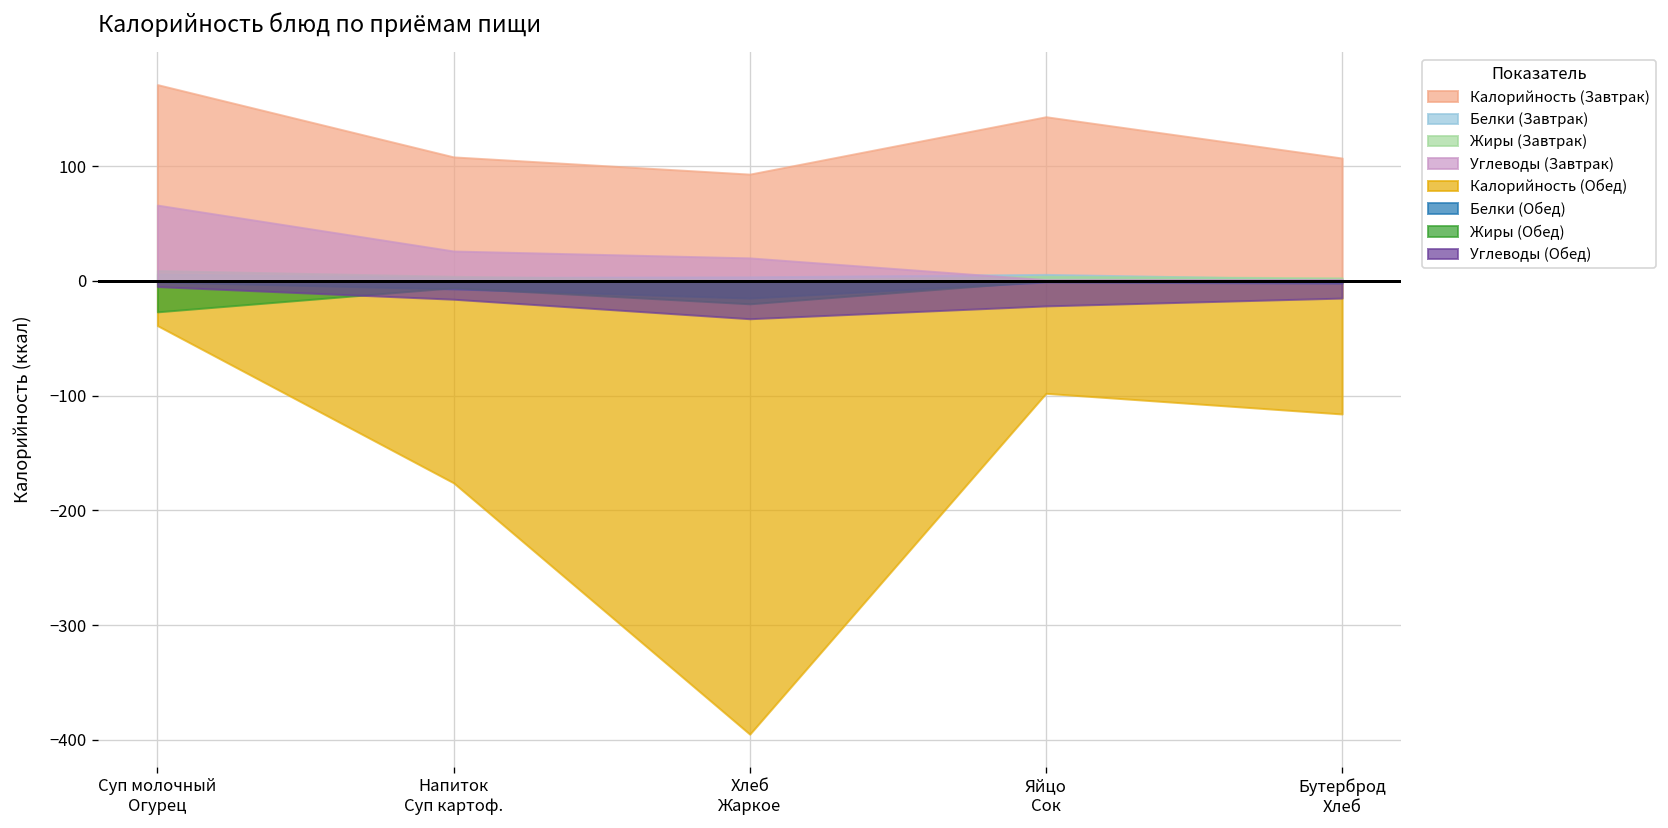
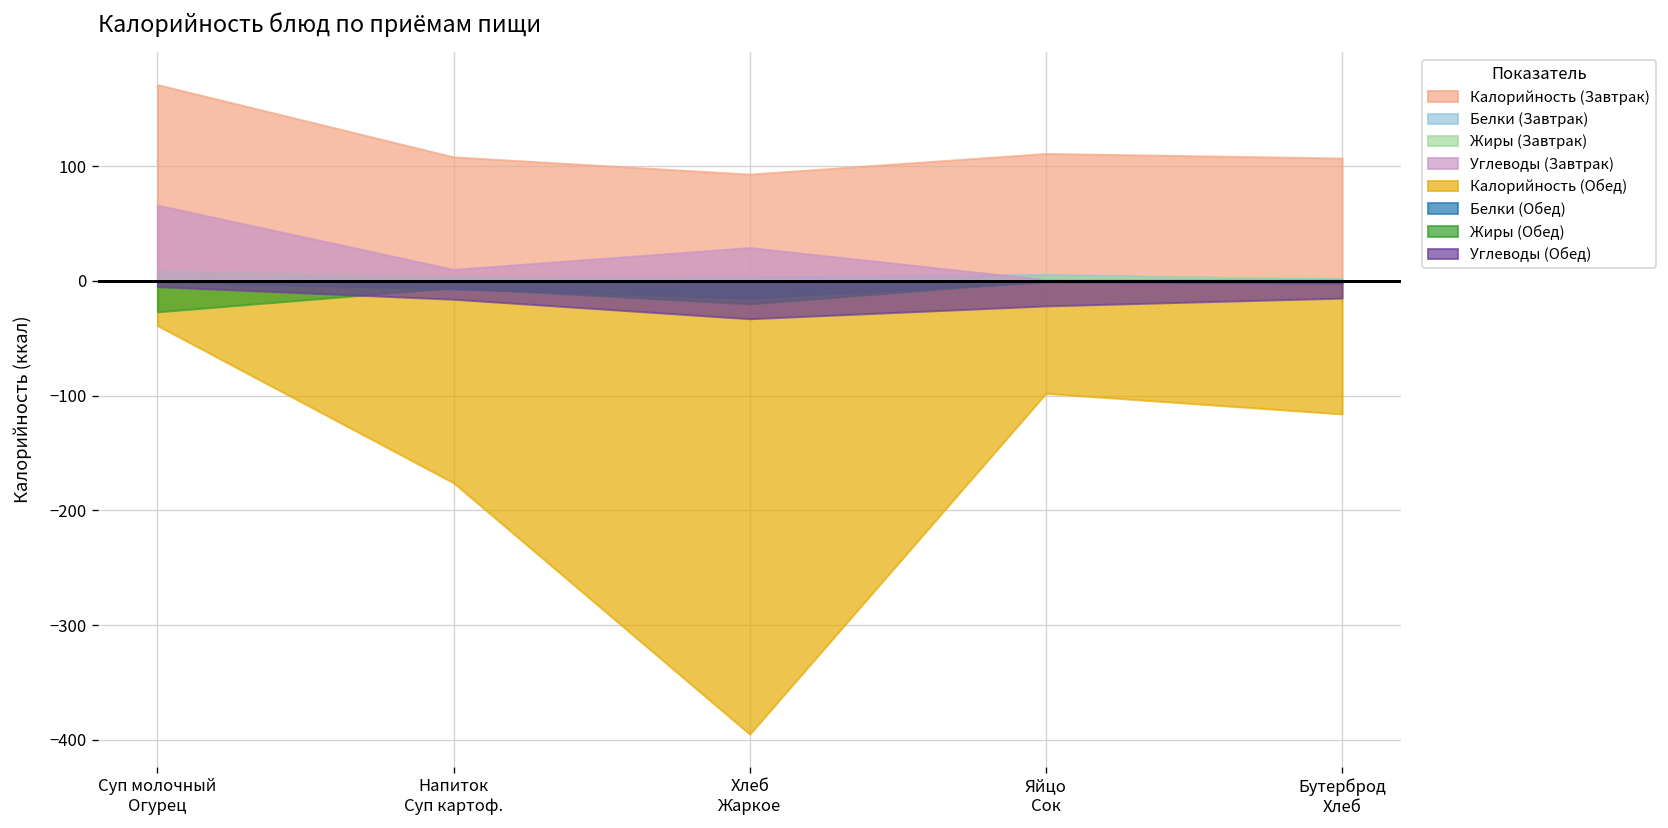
  {
    "Калорийность (Завтрак)": {
      "Суп молочный Огурец": 170,
      "Напиток Суп картоф.": 110,
      "Хлеб Жаркое": 90,
-     "Яйцо Сок": 140,
+     "Яйцо Сок": 110,
      "Бутерброд Хлеб": 110
    },
    "Белки (Завтрак)": {
      "Суп молочный Огурец": 10,
      "Хлеб Жаркое": 0
    },
    "Жиры (Завтрак)": {
      "Суп молочный Огурец": 10
    },
    "Углеводы (Завтрак)": {
      "Суп молочный Огурец": 70,
-     "Напиток Суп картоф.": 30,
-     "Хлеб Жаркое": 20
+     "Напиток Суп картоф.": 10,
+     "Хлеб Жаркое": 30
    }
  }
